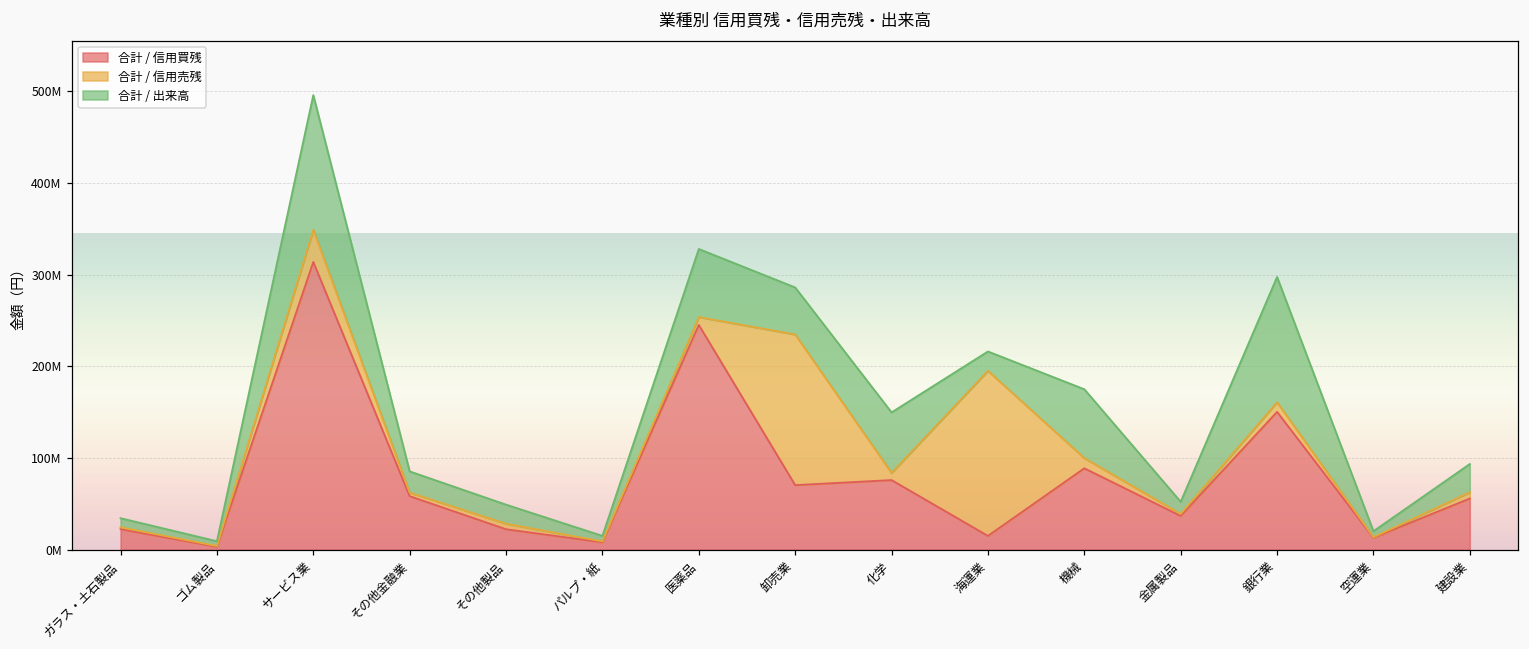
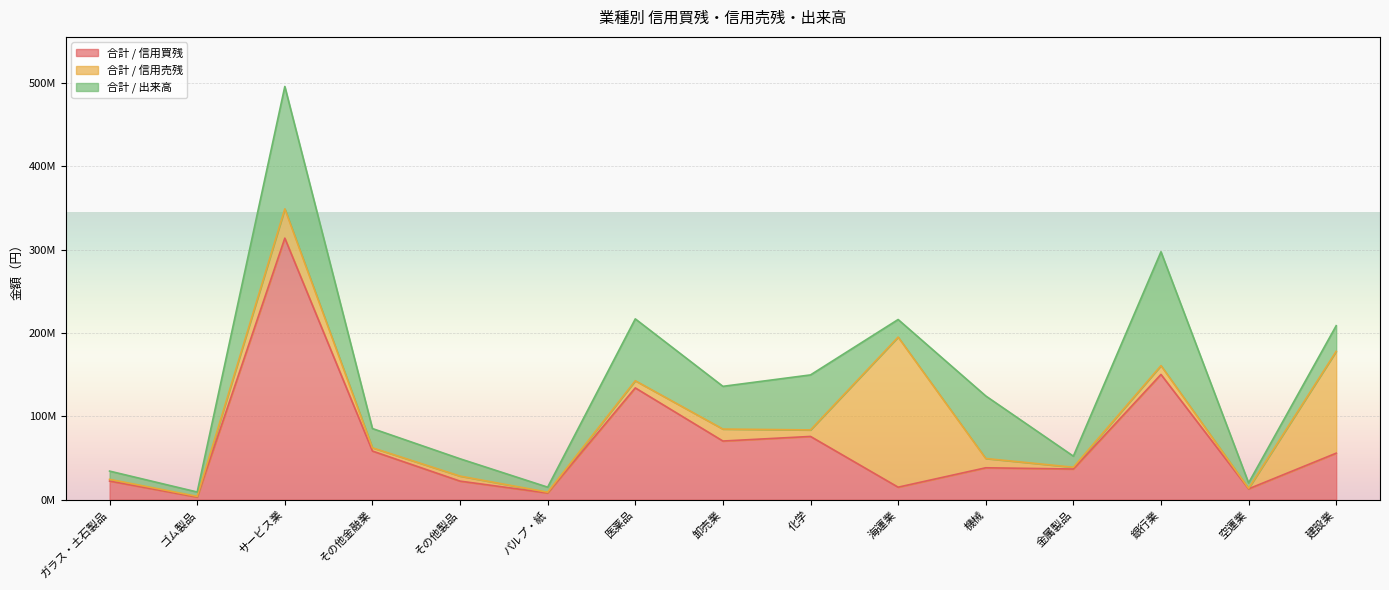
  {
    "合計 / 信用買残": {
      "サービス業": 310000000,
      "その他金融業": 60000000,
      "その他製品": 20000000,
-     "医薬品": 250000000,
+     "医薬品": 130000000,
      "卸売業": 70000000,
      "化学": 80000000,
      "海運業": 20000000,
-     "機械": 90000000,
+     "機械": 40000000,
      "銀行業": 150000000,
      "建設業": 60000000
    },
    "合計 / 信用売残": {
      "サービス業": 40000000,
      "その他金融業": 0,
      "その他製品": 10000000,
      "医薬品": 10000000,
-     "卸売業": 160000000,
+     "卸売業": 10000000,
      "化学": 10000000,
      "海運業": 180000000,
      "機械": 10000000,
      "銀行業": 10000000,
-     "建設業": 10000000
+     "建設業": 120000000
    },
    "合計 / 出来高": {
      "ガラス・土石製品": 10000000,
      "ゴム製品": 10000000,
      "サービス業": 150000000,
      "その他金融業": 20000000,
      "その他製品": 20000000,
      "パルプ・紙": 10000000,
      "医薬品": 70000000,
      "卸売業": 50000000,
      "化学": 70000000,
      "海運業": 20000000,
      "機械": 80000000,
      "金属製品": 10000000,
      "銀行業": 140000000,
      "空運業": 10000000,
      "建設業": 30000000
    }
  }
